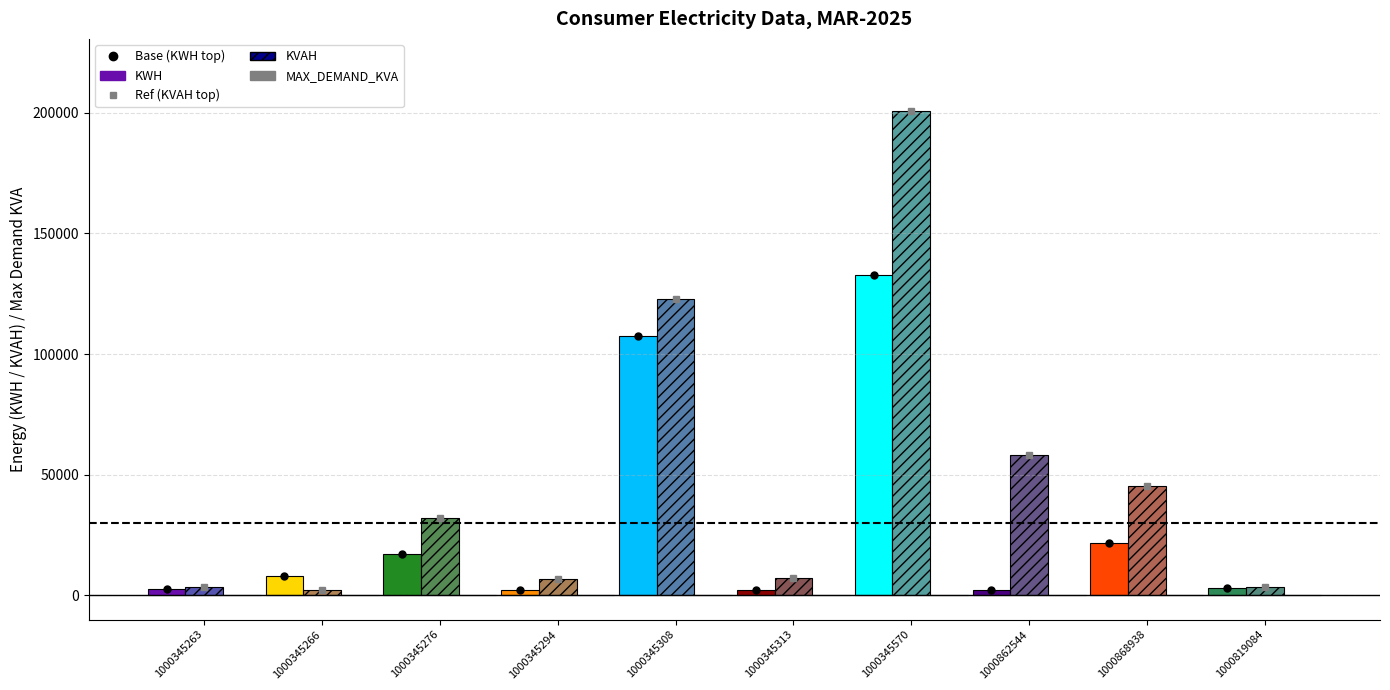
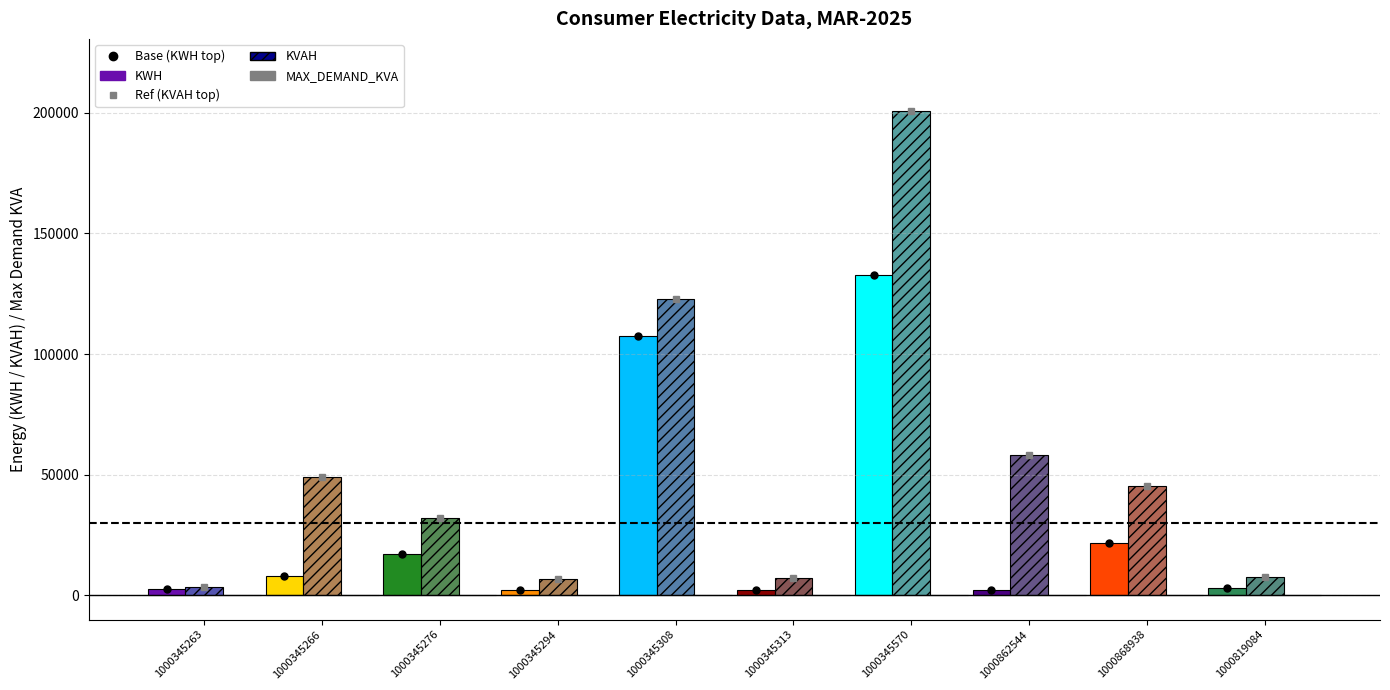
  {
    "KWH": {
      "1000345263": 3000,
      "1000345266": 8000,
      "1000345276": 17000,
      "1000345294": 2000,
      "1000345308": 108000,
      "1000345313": 2000,
      "1000345570": 133000,
      "1000862544": 2000,
      "1000868938": 22000,
      "1000819084": 3000
    },
    "KVAH": {
      "1000345263": 4000,
-     "1000345266": 2000,
+     "1000345266": 49000,
      "1000345276": 32000,
      "1000345294": 7000,
      "1000345308": 123000,
      "1000345313": 7000,
      "1000345570": 200000,
      "1000862544": 58000,
      "1000868938": 45000,
-     "1000819084": 3000
+     "1000819084": 8000
    }
  }
